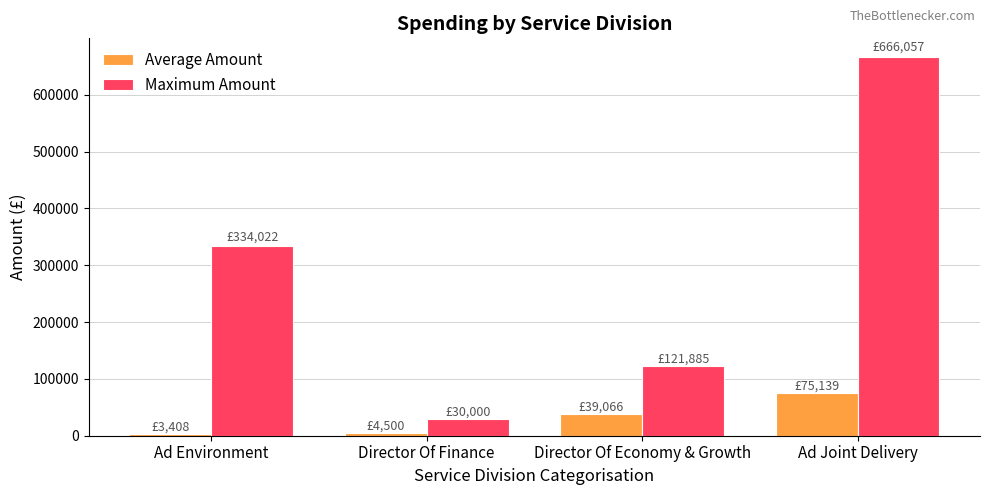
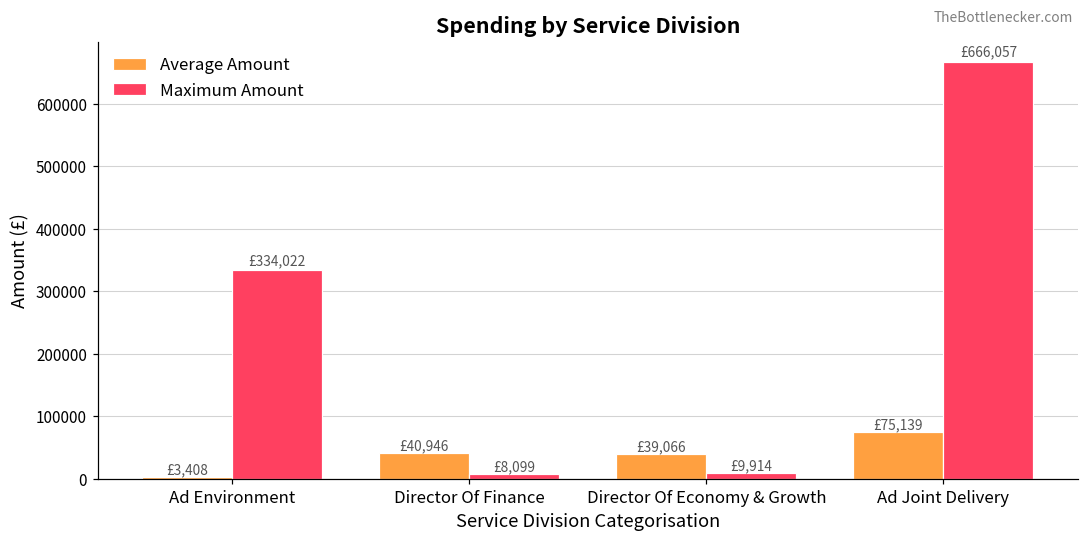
  {
    "Average Amount": {
      "Ad Environment": "£3,408",
-     "Director Of Finance": "£4,500",
+     "Director Of Finance": "£40,946",
      "Director Of Economy & Growth": "£39,066",
      "Ad Joint Delivery": "£75,139"
    },
    "Maximum Amount": {
      "Ad Environment": "£334,022",
-     "Director Of Finance": "£30,000",
-     "Director Of Economy & Growth": "£121,885",
+     "Director Of Finance": "£8,099",
+     "Director Of Economy & Growth": "£9,914",
      "Ad Joint Delivery": "£666,057"
    }
  }
